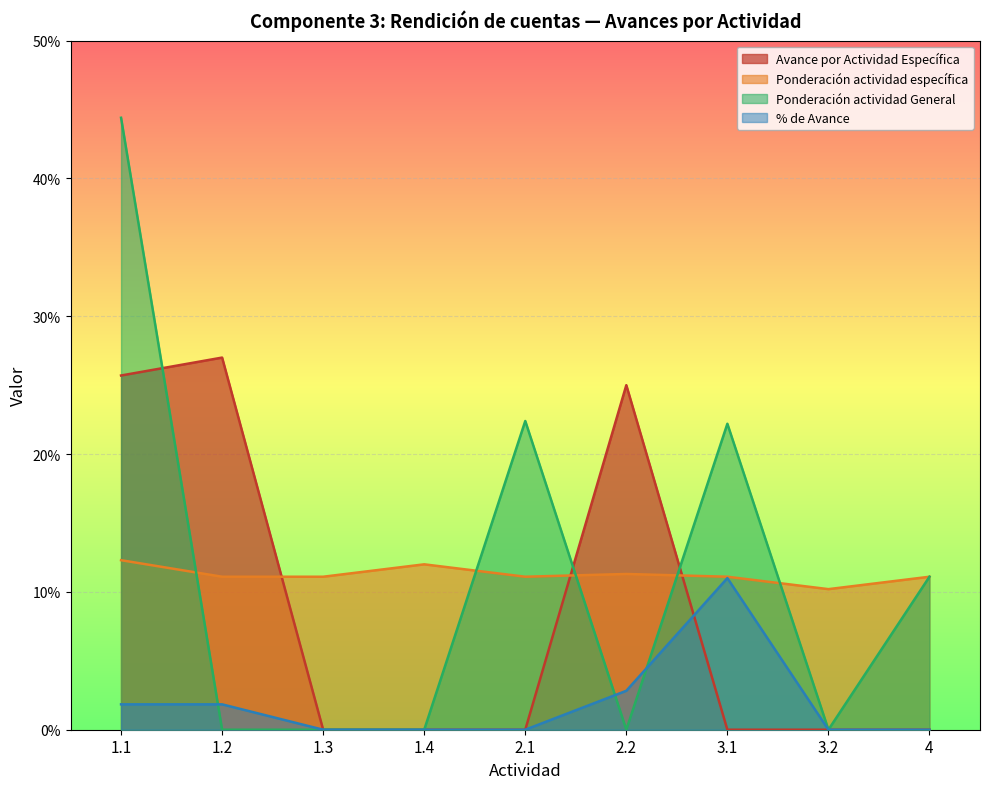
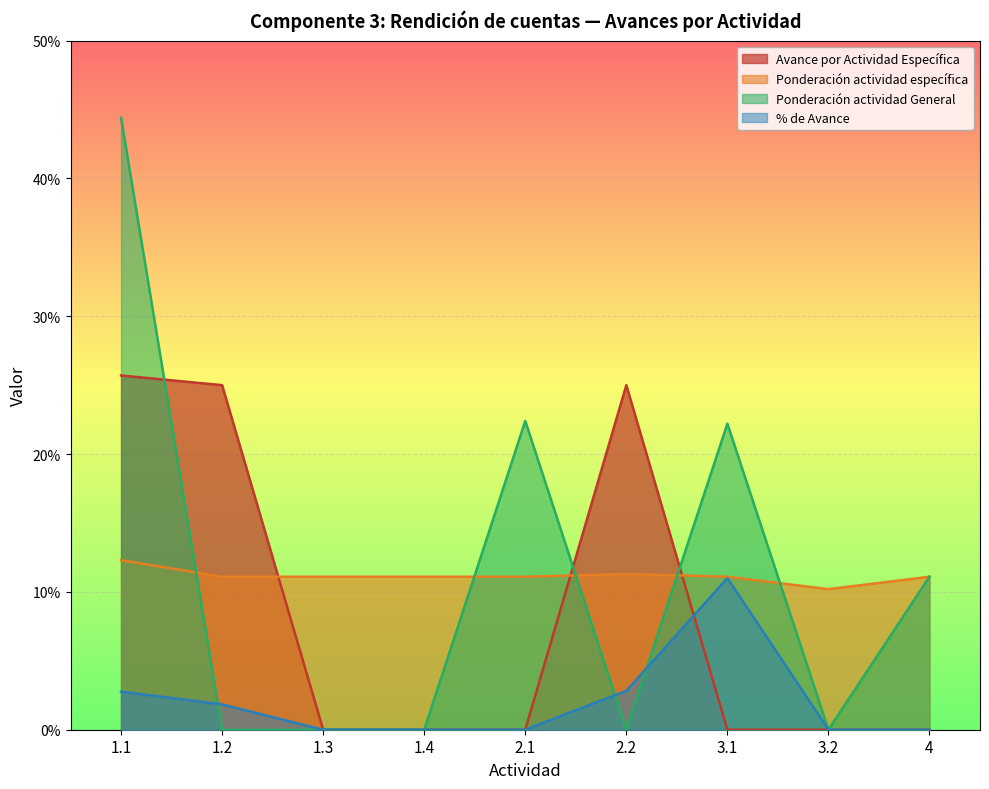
  {
    "Avance por Actividad Específica": {
      "1.1": "25.7%",
-     "1.2": "27.0%",
+     "1.2": "25.0%",
      "2.2": "25.0%",
      "3.1": "0.0%"
    },
    "Ponderación actividad específica": {
      "1.1": "12.3%",
      "1.2": "11.1%",
      "1.3": "11.1%",
-     "1.4": "12.0%",
+     "1.4": "11.1%",
      "2.1": "11.1%",
      "2.2": "11.3%",
      "3.2": "10.2%"
    },
    "Ponderación actividad General": {
      "1.1": "44.4%",
      "1.2": "0.0%",
      "2.1": "22.4%",
      "2.2": "0.0%",
      "3.1": "22.2%"
    },
    "% de Avance": {
-     "1.1": "1.8%",
+     "1.1": "2.8%",
      "1.2": "1.8%",
      "2.2": "2.8%"
    }
  }
